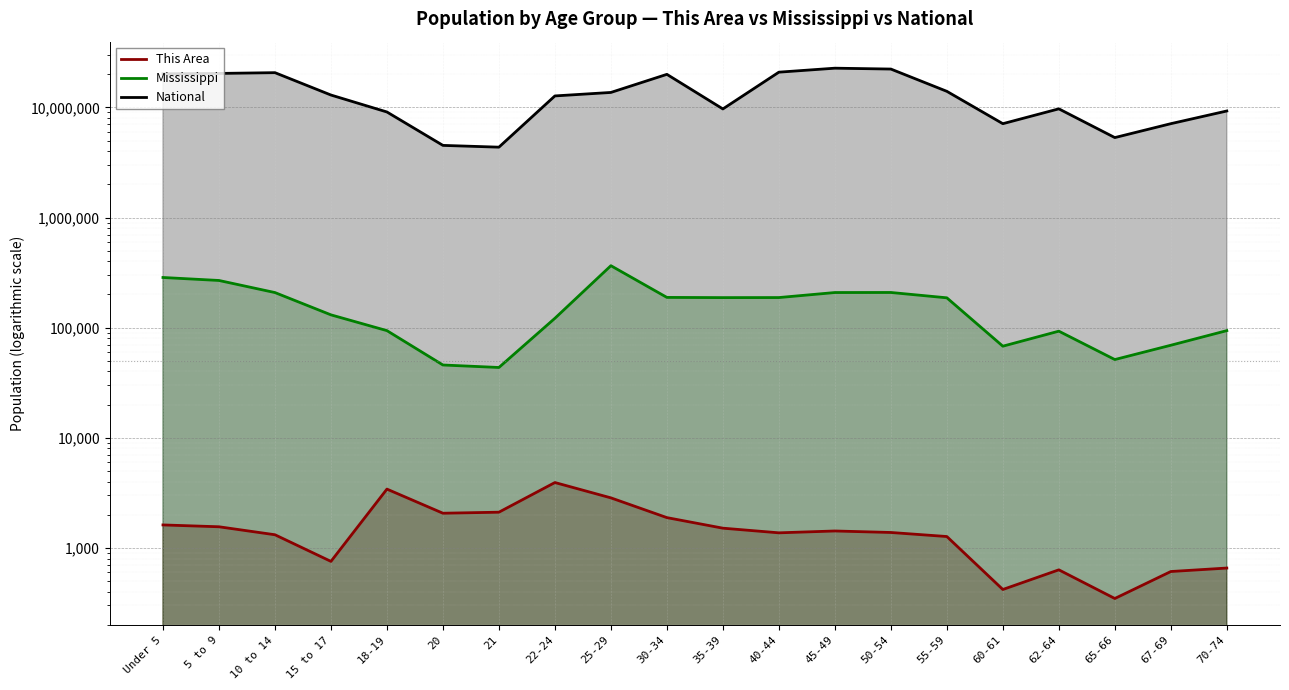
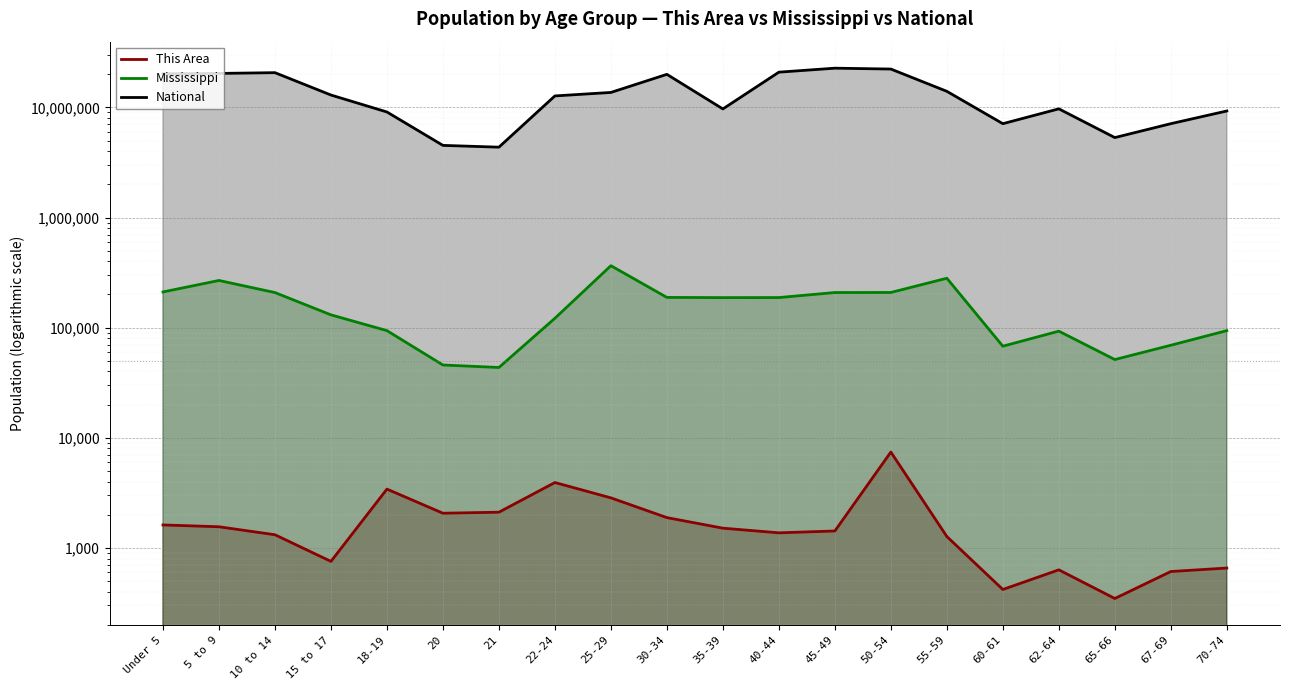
  {
    "This Area": {
      "Under 5": "1,600",
      "5 to 9": "1,600",
      "10 to 14": "1,300",
      "15 to 17": "800",
      "18-19": "3,400",
      "20": "2,100",
      "21": "2,100",
      "22-24": "3,900",
      "25-29": "2,800",
      "30-34": "1,900",
      "35-39": "1,500",
      "40-44": "1,400",
      "45-49": "1,400",
-     "50-54": "1,400",
+     "50-54": "7,000",
      "55-59": "1,300",
      "60-61": "420",
      "62-64": "600",
      "65-66": "350",
      "67-69": "600",
      "70-74": "700"
    },
    "Mississippi": {
-     "Under 5": "290,000",
+     "Under 5": "210,000",
      "5 to 9": "270,000",
      "10 to 14": "210,000",
      "15 to 17": "130,000",
      "18-19": "90,000",
      "20": "46,000",
      "21": "43,000",
      "22-24": "120,000",
      "25-29": "370,000",
      "30-34": "190,000",
      "35-39": "190,000",
      "40-44": "190,000",
      "45-49": "210,000",
      "50-54": "210,000",
-     "55-59": "190,000",
+     "55-59": "280,000",
      "60-61": "70,000",
      "62-64": "90,000",
      "65-66": "50,000",
      "67-69": "70,000",
      "70-74": "90,000"
    },
    "National": {
      "10 to 14": "21,000,000",
      "15 to 17": "13,000,000",
      "18-19": "9,000,000",
      "20": "4,500,000",
      "21": "4,400,000",
      "22-24": "13,000,000",
      "25-29": "14,000,000",
      "30-34": "20,000,000",
      "35-39": "10,000,000",
      "40-44": "21,000,000",
      "45-49": "23,000,000",
      "50-54": "22,000,000",
      "55-59": "14,000,000",
      "60-61": "7,000,000",
      "62-64": "10,000,000",
      "65-66": "5,000,000",
      "67-69": "7,000,000",
      "70-74": "9,000,000"
    }
  }
